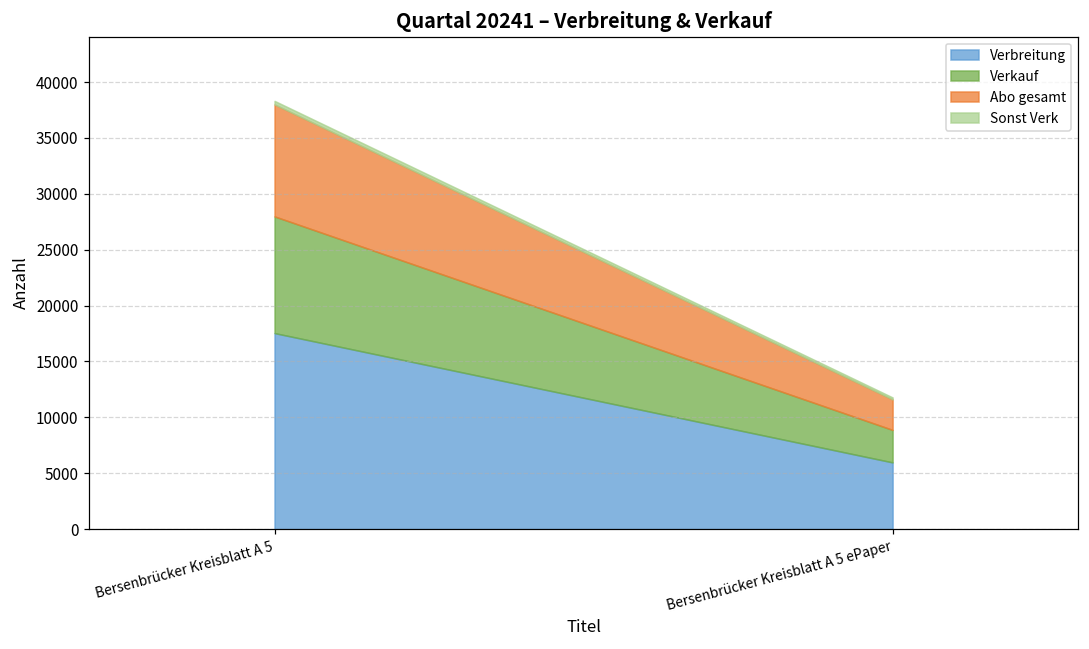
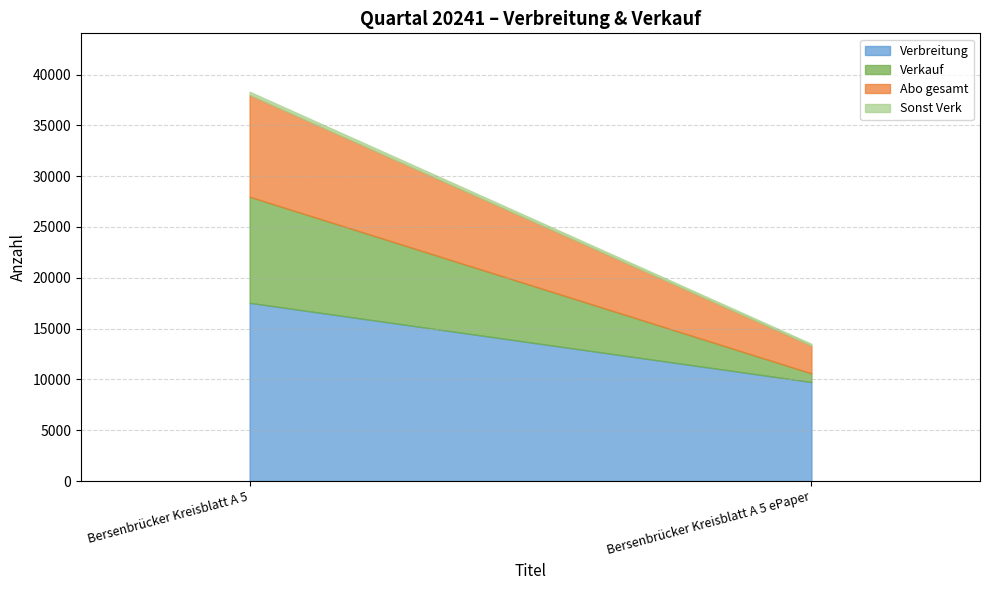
  {
    "Verbreitung": {
      "Bersenbrücker Kreisblatt A 5": 17500,
-     "Bersenbrücker Kreisblatt A 5 ePaper": 6000
+     "Bersenbrücker Kreisblatt A 5 ePaper": 9700
    },
    "Verkauf": {
      "Bersenbrücker Kreisblatt A 5": 10400,
-     "Bersenbrücker Kreisblatt A 5 ePaper": 2900
+     "Bersenbrücker Kreisblatt A 5 ePaper": 900
    },
    "Abo gesamt": {
      "Bersenbrücker Kreisblatt A 5": 10000
    },
    "Sonst Verk": {
      "Bersenbrücker Kreisblatt A 5": 300
    }
  }
